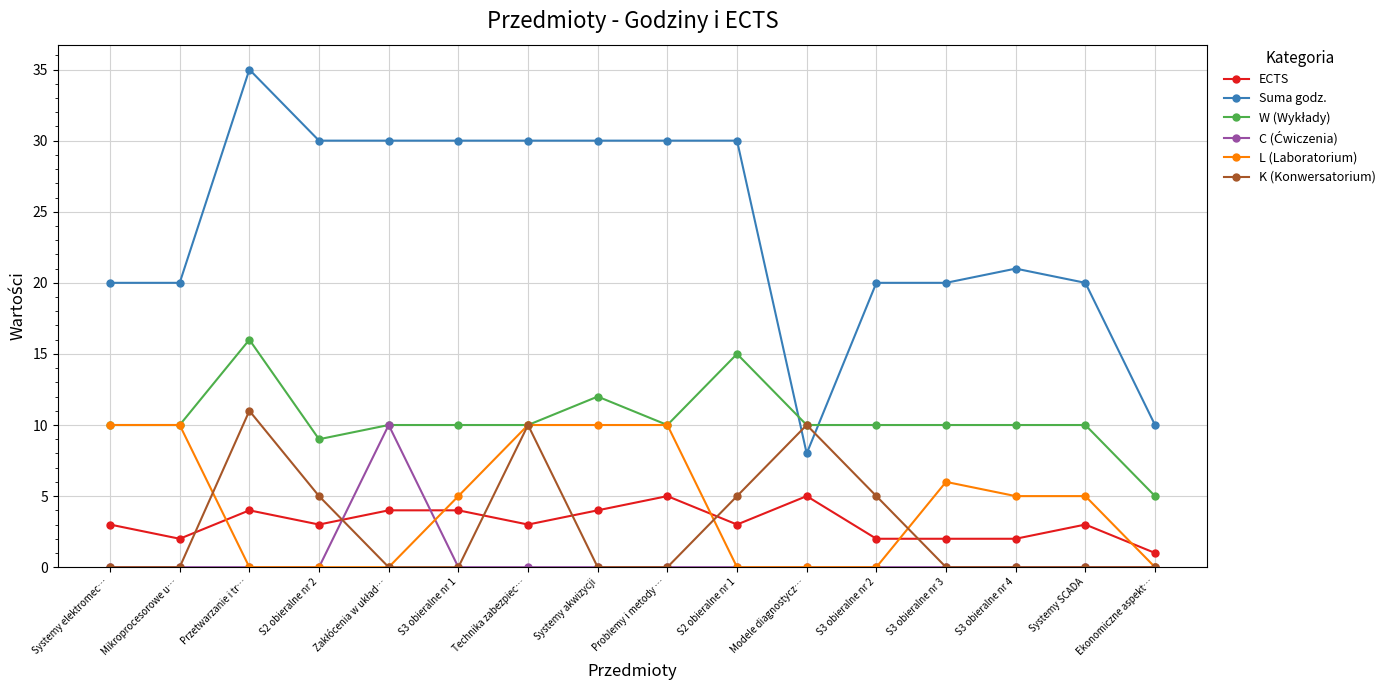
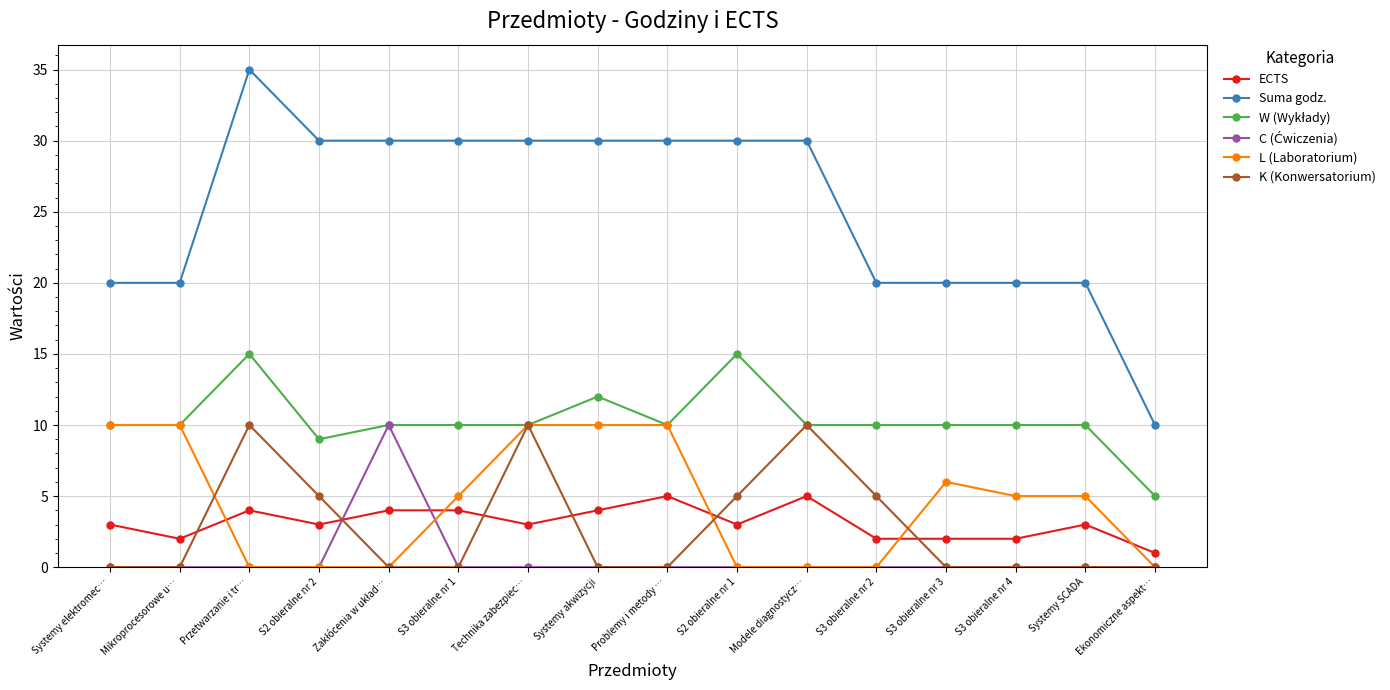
  {
    "ECTS": {
      "Systemy elektromec…": 3,
      "Mikroprocesorowe u…": 2,
      "Przetwarzanie i tr…": 4,
      "S2 obieralne nr 2": 3,
      "Zakłócenia w układ…": 4,
      "S3 obieralne nr 1": 4,
      "Technika zabezpiec…": 3,
      "Systemy akwizycji": 4,
      "Problemy i metody …": 5,
      "S2 obieralne nr 1": 3,
      "Modele diagnostycz…": 5,
      "S3 obieralne nr 2": 2,
      "S3 obieralne nr 3": 2,
      "S3 obieralne nr 4": 2,
      "Systemy SCADA": 3,
      "Ekonomiczne aspekt…": 1
    },
    "Suma godz.": {
      "Systemy elektromec…": 20,
      "Mikroprocesorowe u…": 20,
      "Przetwarzanie i tr…": 35,
      "S2 obieralne nr 2": 30,
      "Zakłócenia w układ…": 30,
      "S3 obieralne nr 1": 30,
      "Technika zabezpiec…": 30,
      "Systemy akwizycji": 30,
      "Problemy i metody …": 30,
      "S2 obieralne nr 1": 30,
-     "Modele diagnostycz…": 8,
+     "Modele diagnostycz…": 30,
      "S3 obieralne nr 2": 20,
      "S3 obieralne nr 3": 20,
-     "S3 obieralne nr 4": 21,
+     "S3 obieralne nr 4": 20,
      "Systemy SCADA": 20,
      "Ekonomiczne aspekt…": 10
    },
    "W (Wykłady)": {
-     "Przetwarzanie i tr…": 16,
+     "Przetwarzanie i tr…": 15,
      "S2 obieralne nr 2": 9,
      "S3 obieralne nr 1": 10,
      "Systemy akwizycji": 12,
      "S2 obieralne nr 1": 15,
      "S3 obieralne nr 2": 10,
      "S3 obieralne nr 3": 10,
      "S3 obieralne nr 4": 10,
      "Systemy SCADA": 10,
      "Ekonomiczne aspekt…": 5
    },
    "C (Ćwiczenia)": {
      "Technika zabezpiec…": 0
    },
    "L (Laboratorium)": {
      "S3 obieralne nr 1": 5,
      "Systemy akwizycji": 10,
      "S3 obieralne nr 3": 6,
      "S3 obieralne nr 4": 5,
      "Systemy SCADA": 5
    },
    "K (Konwersatorium)": {
-     "Przetwarzanie i tr…": 11,
+     "Przetwarzanie i tr…": 10,
      "S2 obieralne nr 2": 5,
      "S2 obieralne nr 1": 5,
      "S3 obieralne nr 2": 5
    }
  }
